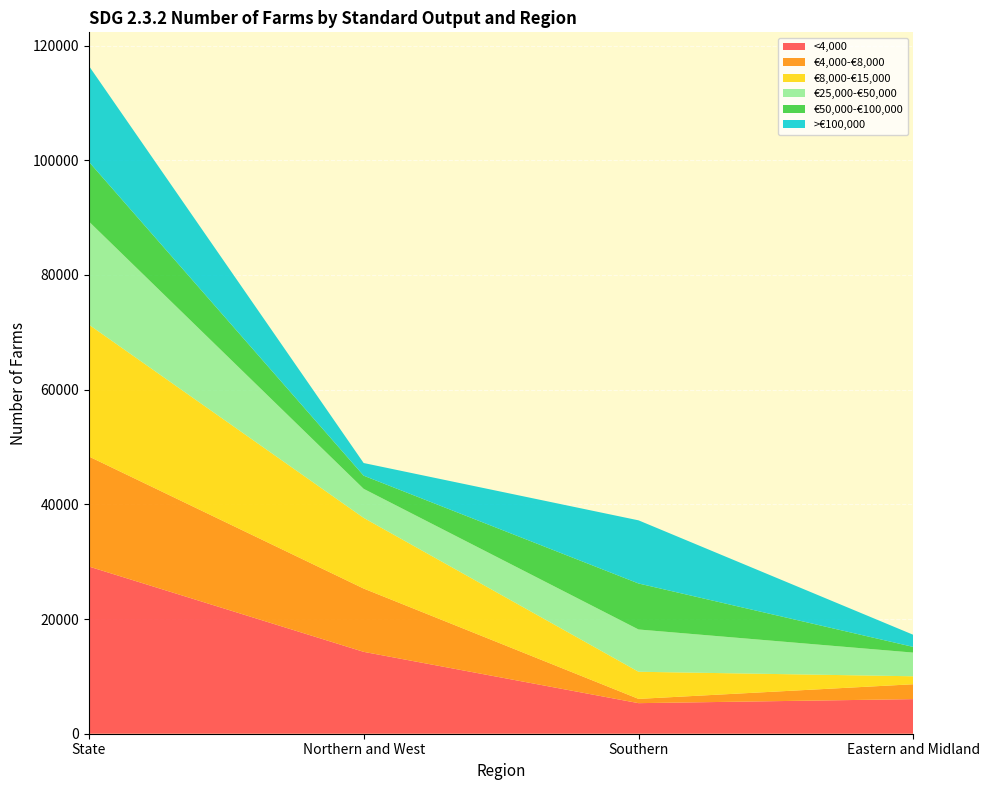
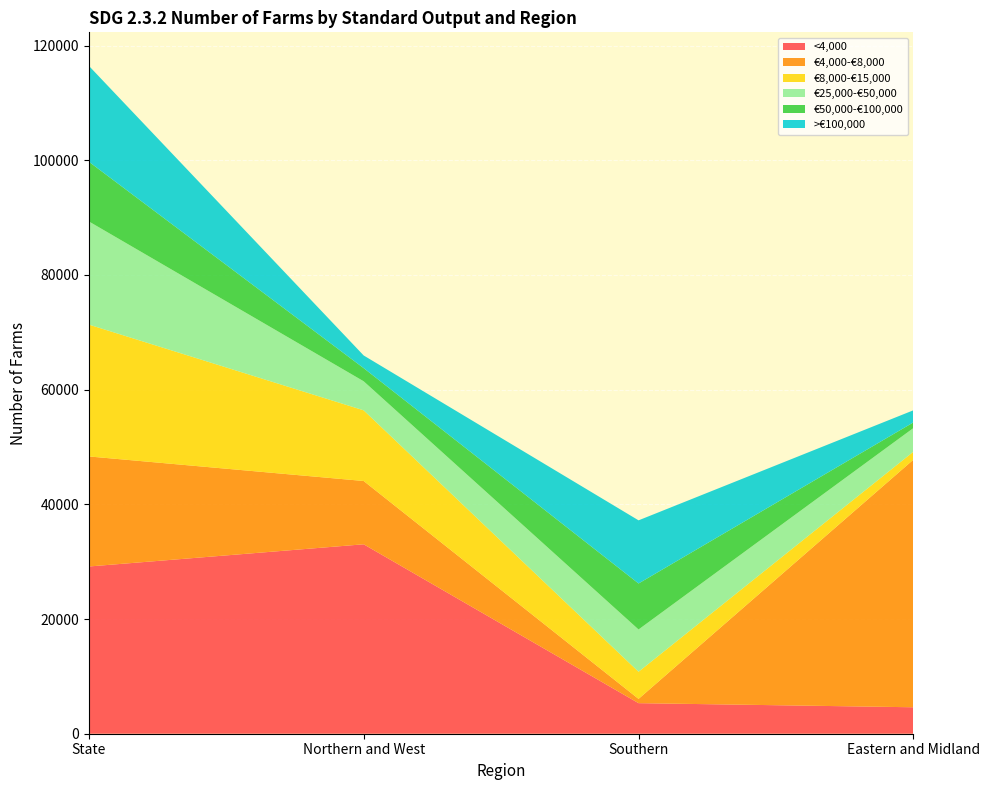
  {
    "<4,000": {
      "State": 29000,
-     "Northern and West": 14000,
+     "Northern and West": 33000,
      "Southern": 5000,
-     "Eastern and Midland": 6000
+     "Eastern and Midland": 5000
    },
    "€4,000-€8,000": {
      "State": 19000,
      "Northern and West": 11000,
      "Southern": 1000,
-     "Eastern and Midland": 3000
+     "Eastern and Midland": 43000
    },
    "€8,000-€15,000": {
      "State": 23000,
      "Northern and West": 12000,
      "Southern": 5000,
      "Eastern and Midland": 1000
    },
    "€25,000-€50,000": {
      "State": 18000,
      "Northern and West": 5000,
      "Southern": 7000,
      "Eastern and Midland": 4000
    },
    "€50,000-€100,000": {
      "State": 10000,
      "Northern and West": 2000,
      "Southern": 8000,
      "Eastern and Midland": 1000
    },
    ">€100,000": {
      "State": 17000,
      "Northern and West": 2000,
      "Southern": 11000,
      "Eastern and Midland": 2000
    }
  }
